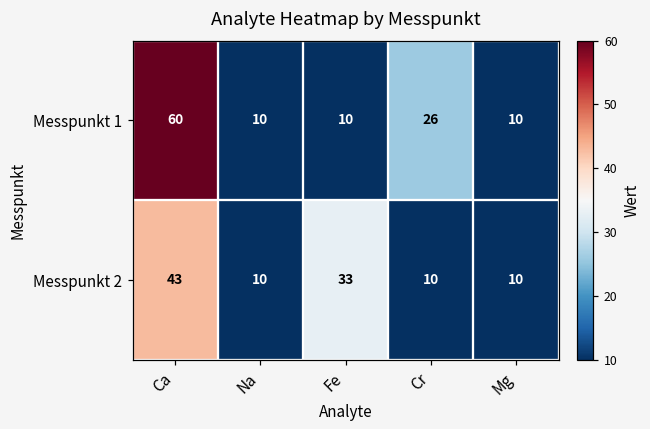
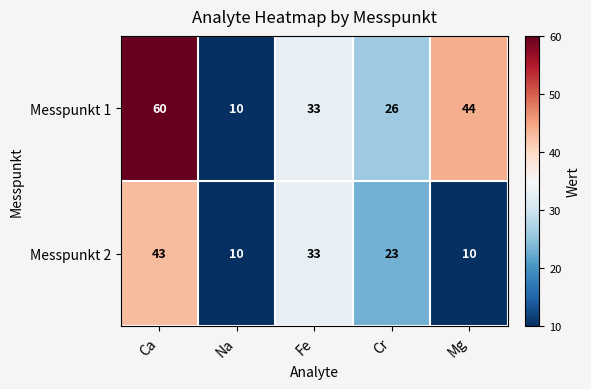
  {
    "Messpunkt 1": {
      "Ca": 60,
      "Na": 10,
-     "Fe": 10,
+     "Fe": 33,
      "Cr": 26,
-     "Mg": 10
+     "Mg": 44
    },
    "Messpunkt 2": {
      "Ca": 43,
      "Na": 10,
      "Fe": 33,
-     "Cr": 10,
+     "Cr": 23,
      "Mg": 10
    }
  }
